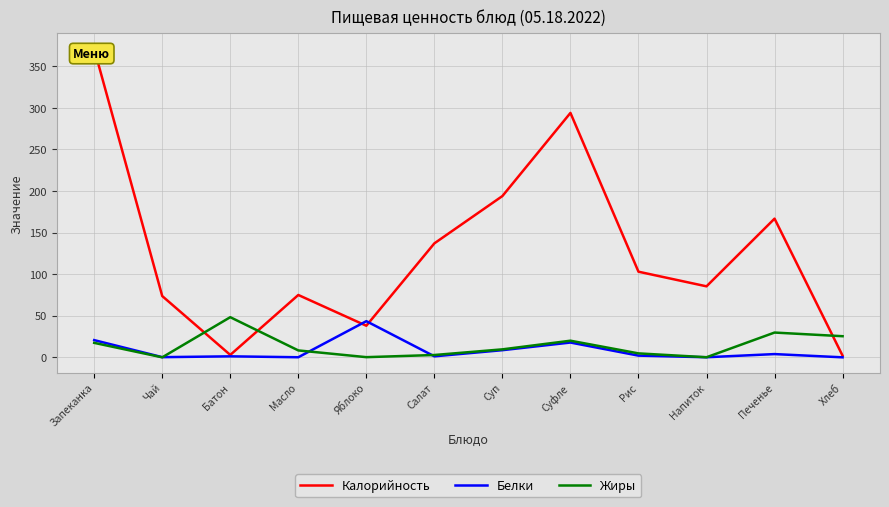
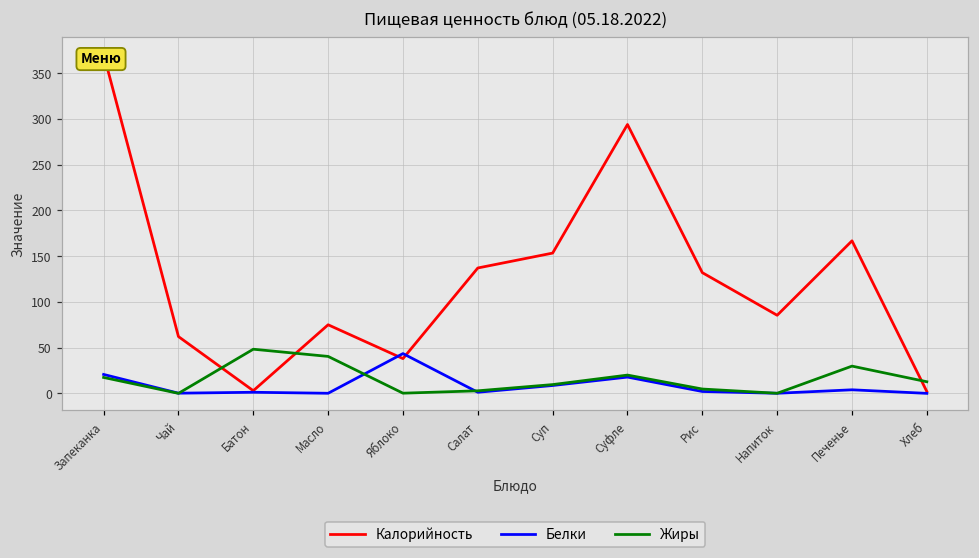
  {
    "Калорийность": {
-     "Чай": 70,
+     "Чай": 60,
      "Масло": 80,
      "Яблоко": 40,
      "Салат": 140,
-     "Суп": 190,
+     "Суп": 150,
      "Суфле": 290,
-     "Рис": 100,
+     "Рис": 130,
      "Напиток": 90,
      "Печенье": 170
    },
    "Белки": {
      "Запеканка": 20,
      "Масло": 0,
      "Яблоко": 40,
      "Печенье": 0
    },
    "Жиры": {
      "Запеканка": 20,
      "Батон": 50,
-     "Масло": 10,
+     "Масло": 40,
      "Яблоко": 0,
      "Печенье": 30,
-     "Хлеб": 30
+     "Хлеб": 10
    }
  }
